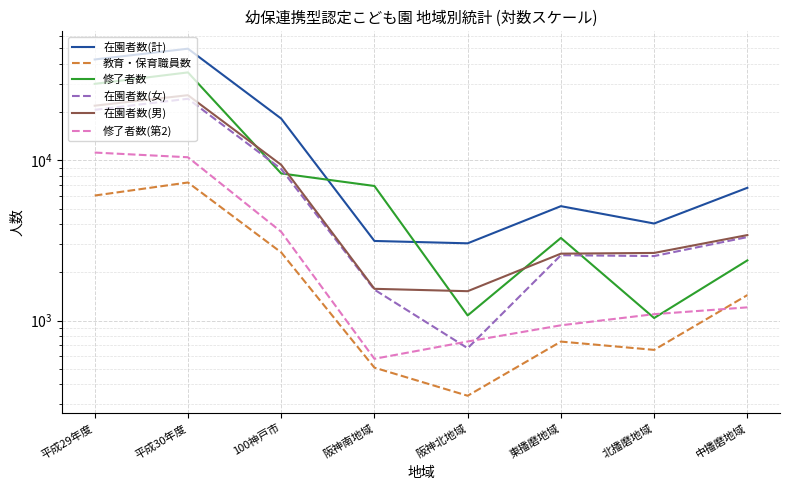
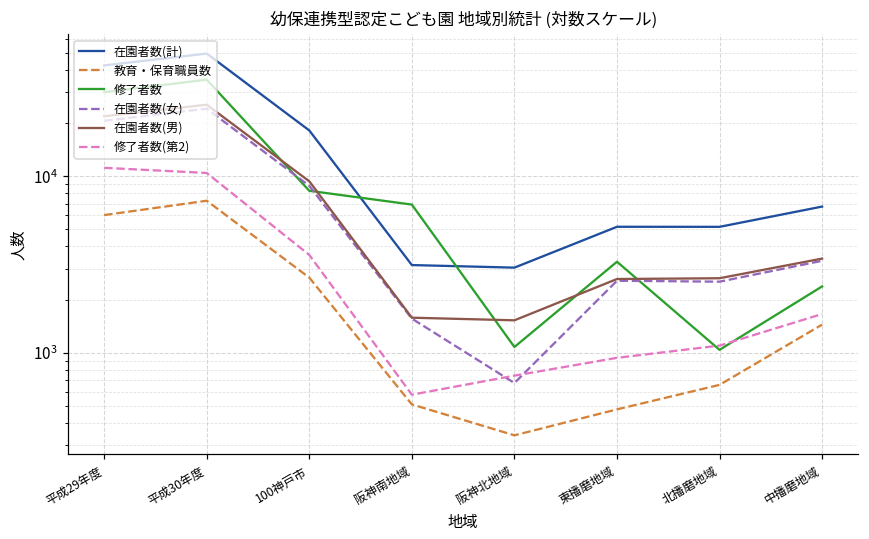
  {
    "在園者数(計)": {
      "100神戸市": 18000,
      "阪神南地域": 3100,
      "阪神北地域": 3000,
      "東播磨地域": 5200,
-     "北播磨地域": 4000,
+     "北播磨地域": 5200,
      "中播磨地域": 6700
    },
    "教育・保育職員数": {
      "平成29年度": 6000,
      "平成30年度": 7000,
      "100神戸市": 2700,
      "阪神南地域": 510,
      "阪神北地域": 340,
-     "東播磨地域": 700,
+     "東播磨地域": 480,
      "北播磨地域": 660,
      "中播磨地域": 1400
    },
    "修了者数": {
      "100神戸市": 8000,
      "阪神南地域": 6900,
      "阪神北地域": 1100,
      "東播磨地域": 3300,
      "北播磨地域": 1000,
      "中播磨地域": 2400
    },
    "在園者数(女)": {
      "100神戸市": 9000,
      "阪神北地域": 670,
      "北播磨地域": 2500
    },
    "在園者数(男)": {
      "100神戸市": 9000,
      "阪神北地域": 1500,
      "北播磨地域": 2600
    },
    "修了者数(第2)": {
      "平成29年度": 11000,
      "平成30年度": 10000,
      "100神戸市": 3600,
      "阪神南地域": 580,
      "阪神北地域": 700,
      "東播磨地域": 900,
      "北播磨地域": 1100,
-     "中播磨地域": 1200
+     "中播磨地域": 1700
    }
  }
